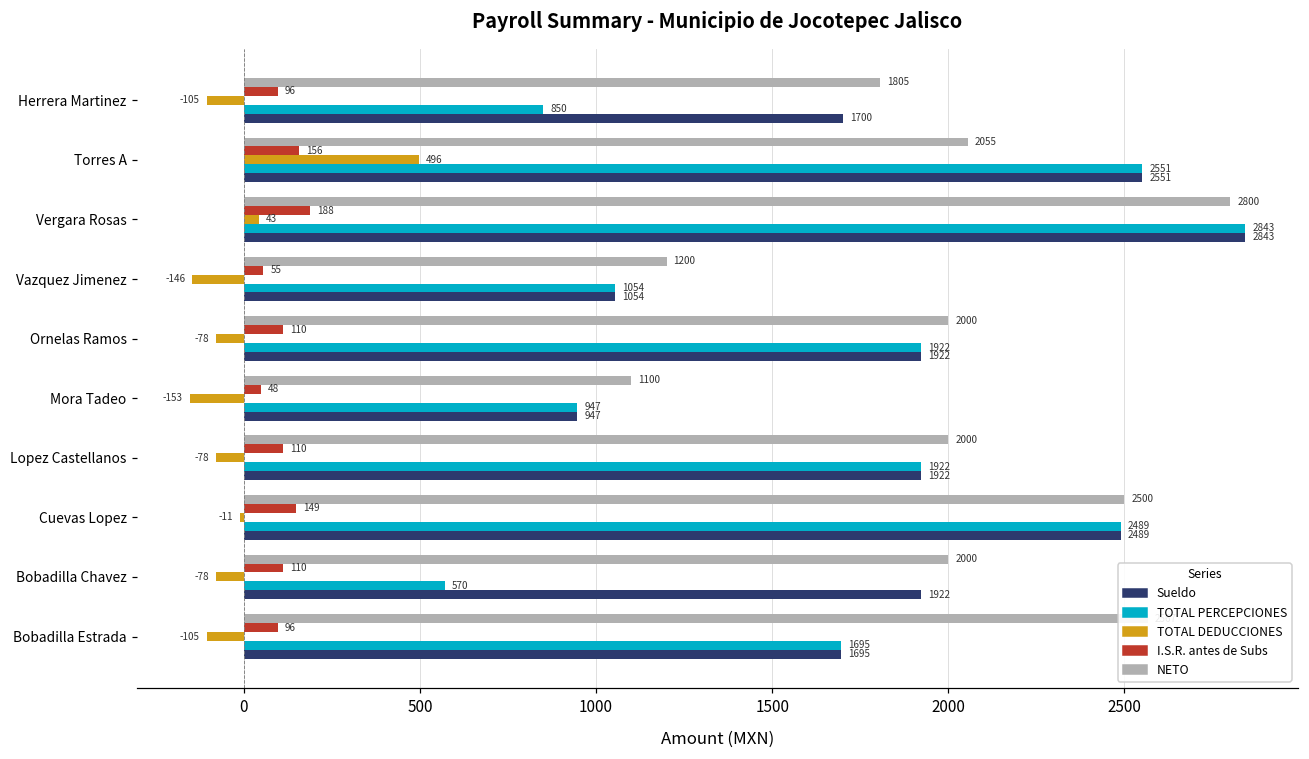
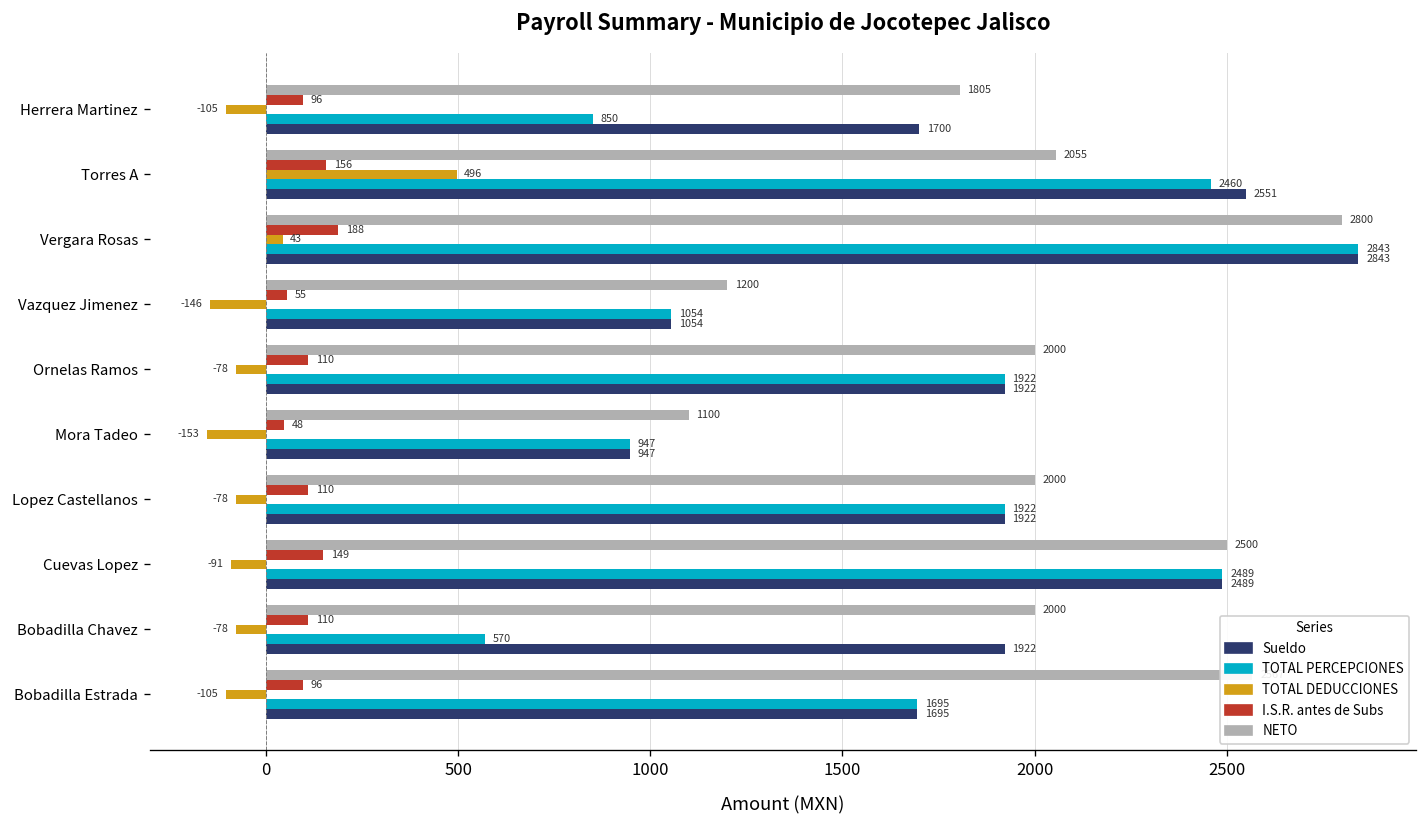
  {
    "Sueldo": {
      "Herrera Martinez": 1700,
      "Torres A": 2551,
      "Vergara Rosas": 2843,
      "Vazquez Jimenez": 1054,
      "Ornelas Ramos": 1922,
      "Mora Tadeo": 947,
      "Lopez Castellanos": 1922,
      "Cuevas Lopez": 2489,
      "Bobadilla Chavez": 1922,
      "Bobadilla Estrada": 1695
    },
    "TOTAL PERCEPCIONES": {
      "Herrera Martinez": 850,
-     "Torres A": 2551,
+     "Torres A": 2460,
      "Vergara Rosas": 2843,
      "Vazquez Jimenez": 1054,
      "Ornelas Ramos": 1922,
      "Mora Tadeo": 947,
      "Lopez Castellanos": 1922,
      "Cuevas Lopez": 2489,
      "Bobadilla Chavez": 570,
      "Bobadilla Estrada": 1695
    },
    "TOTAL DEDUCCIONES": {
      "Herrera Martinez": -105,
      "Torres A": 496,
      "Vergara Rosas": 43,
      "Vazquez Jimenez": -146,
      "Ornelas Ramos": -78,
      "Mora Tadeo": -153,
      "Lopez Castellanos": -78,
-     "Cuevas Lopez": -11,
+     "Cuevas Lopez": -91,
      "Bobadilla Chavez": -78,
      "Bobadilla Estrada": -105
    },
    "I.S.R. antes de Subs": {
      "Herrera Martinez": 96,
      "Torres A": 156,
      "Vergara Rosas": 188,
      "Vazquez Jimenez": 55,
      "Ornelas Ramos": 110,
      "Mora Tadeo": 48,
      "Lopez Castellanos": 110,
      "Cuevas Lopez": 149,
      "Bobadilla Chavez": 110,
      "Bobadilla Estrada": 96
    },
    "NETO": {
      "Herrera Martinez": 1805,
      "Torres A": 2055,
      "Vergara Rosas": 2800,
      "Vazquez Jimenez": 1200,
      "Ornelas Ramos": 2000,
      "Mora Tadeo": 1100,
      "Lopez Castellanos": 2000,
      "Cuevas Lopez": 2500,
      "Bobadilla Chavez": 2000
    }
  }
